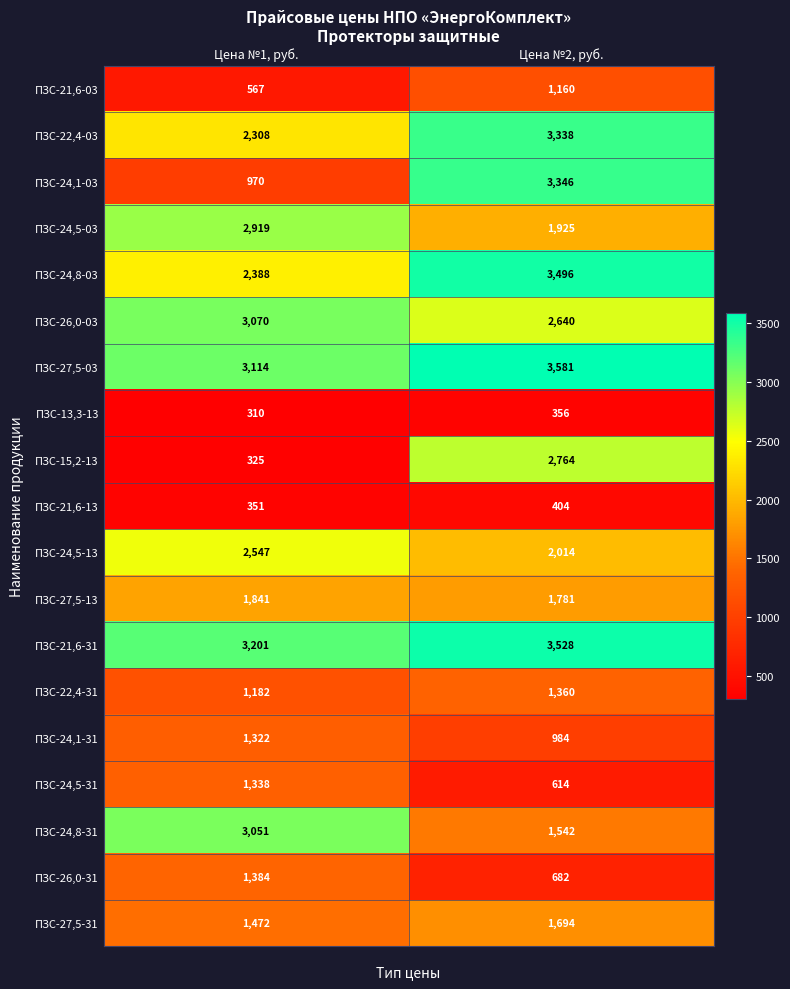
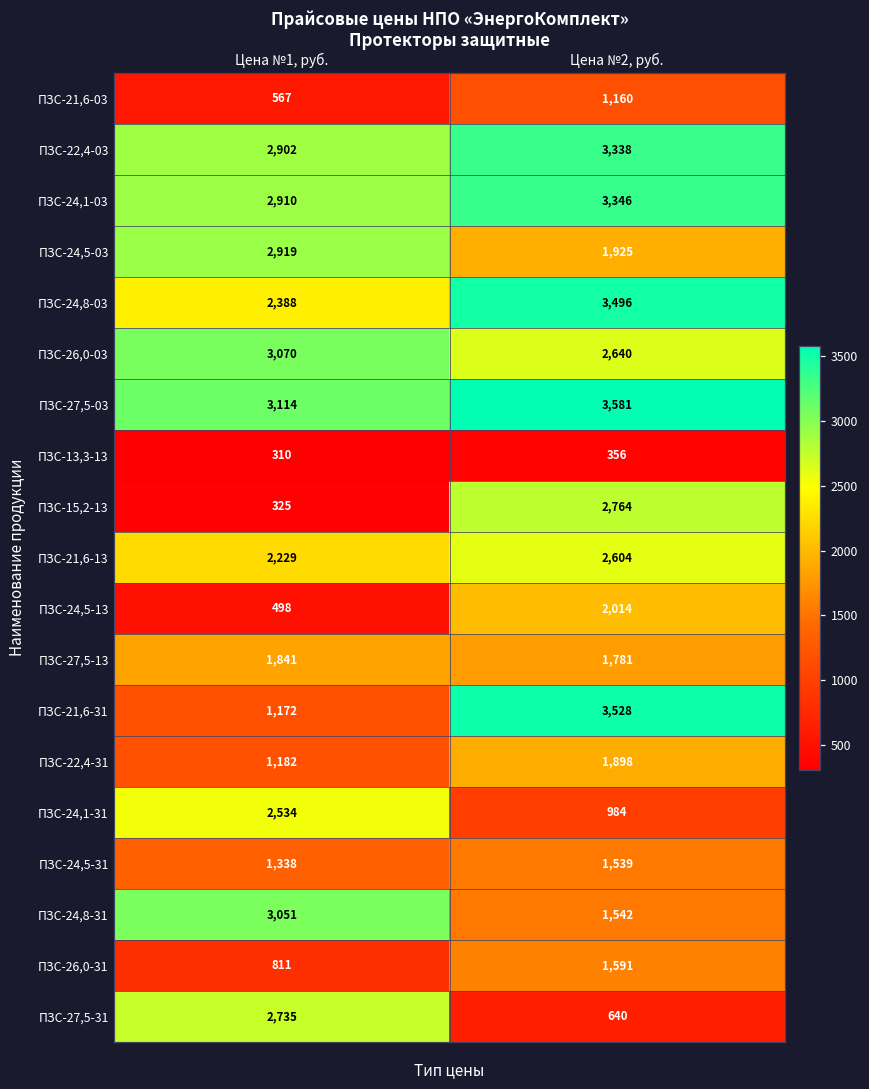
  {
    "ПЗС-21,6-03": {
      "Цена №1, руб.": "567",
      "Цена №2, руб.": "1,160"
    },
    "ПЗС-22,4-03": {
-     "Цена №1, руб.": "2,308",
+     "Цена №1, руб.": "2,902",
      "Цена №2, руб.": "3,338"
    },
    "ПЗС-24,1-03": {
-     "Цена №1, руб.": "970",
+     "Цена №1, руб.": "2,910",
      "Цена №2, руб.": "3,346"
    },
    "ПЗС-24,5-03": {
      "Цена №1, руб.": "2,919",
      "Цена №2, руб.": "1,925"
    },
    "ПЗС-24,8-03": {
      "Цена №1, руб.": "2,388",
      "Цена №2, руб.": "3,496"
    },
    "ПЗС-26,0-03": {
      "Цена №1, руб.": "3,070",
      "Цена №2, руб.": "2,640"
    },
    "ПЗС-27,5-03": {
      "Цена №1, руб.": "3,114",
      "Цена №2, руб.": "3,581"
    },
    "ПЗС-13,3-13": {
      "Цена №1, руб.": "310",
      "Цена №2, руб.": "356"
    },
    "ПЗС-15,2-13": {
      "Цена №1, руб.": "325",
      "Цена №2, руб.": "2,764"
    },
    "ПЗС-21,6-13": {
-     "Цена №1, руб.": "351",
-     "Цена №2, руб.": "404"
+     "Цена №1, руб.": "2,229",
+     "Цена №2, руб.": "2,604"
    },
    "ПЗС-24,5-13": {
-     "Цена №1, руб.": "2,547",
+     "Цена №1, руб.": "498",
      "Цена №2, руб.": "2,014"
    },
    "ПЗС-27,5-13": {
      "Цена №1, руб.": "1,841",
      "Цена №2, руб.": "1,781"
    },
    "ПЗС-21,6-31": {
-     "Цена №1, руб.": "3,201",
+     "Цена №1, руб.": "1,172",
      "Цена №2, руб.": "3,528"
    },
    "ПЗС-22,4-31": {
      "Цена №1, руб.": "1,182",
-     "Цена №2, руб.": "1,360"
+     "Цена №2, руб.": "1,898"
    },
    "ПЗС-24,1-31": {
-     "Цена №1, руб.": "1,322",
+     "Цена №1, руб.": "2,534",
      "Цена №2, руб.": "984"
    },
    "ПЗС-24,5-31": {
      "Цена №1, руб.": "1,338",
-     "Цена №2, руб.": "614"
+     "Цена №2, руб.": "1,539"
    },
    "ПЗС-24,8-31": {
      "Цена №1, руб.": "3,051",
      "Цена №2, руб.": "1,542"
    },
    "ПЗС-26,0-31": {
-     "Цена №1, руб.": "1,384",
-     "Цена №2, руб.": "682"
+     "Цена №1, руб.": "811",
+     "Цена №2, руб.": "1,591"
    },
    "ПЗС-27,5-31": {
-     "Цена №1, руб.": "1,472",
-     "Цена №2, руб.": "1,694"
+     "Цена №1, руб.": "2,735",
+     "Цена №2, руб.": "640"
    }
  }
